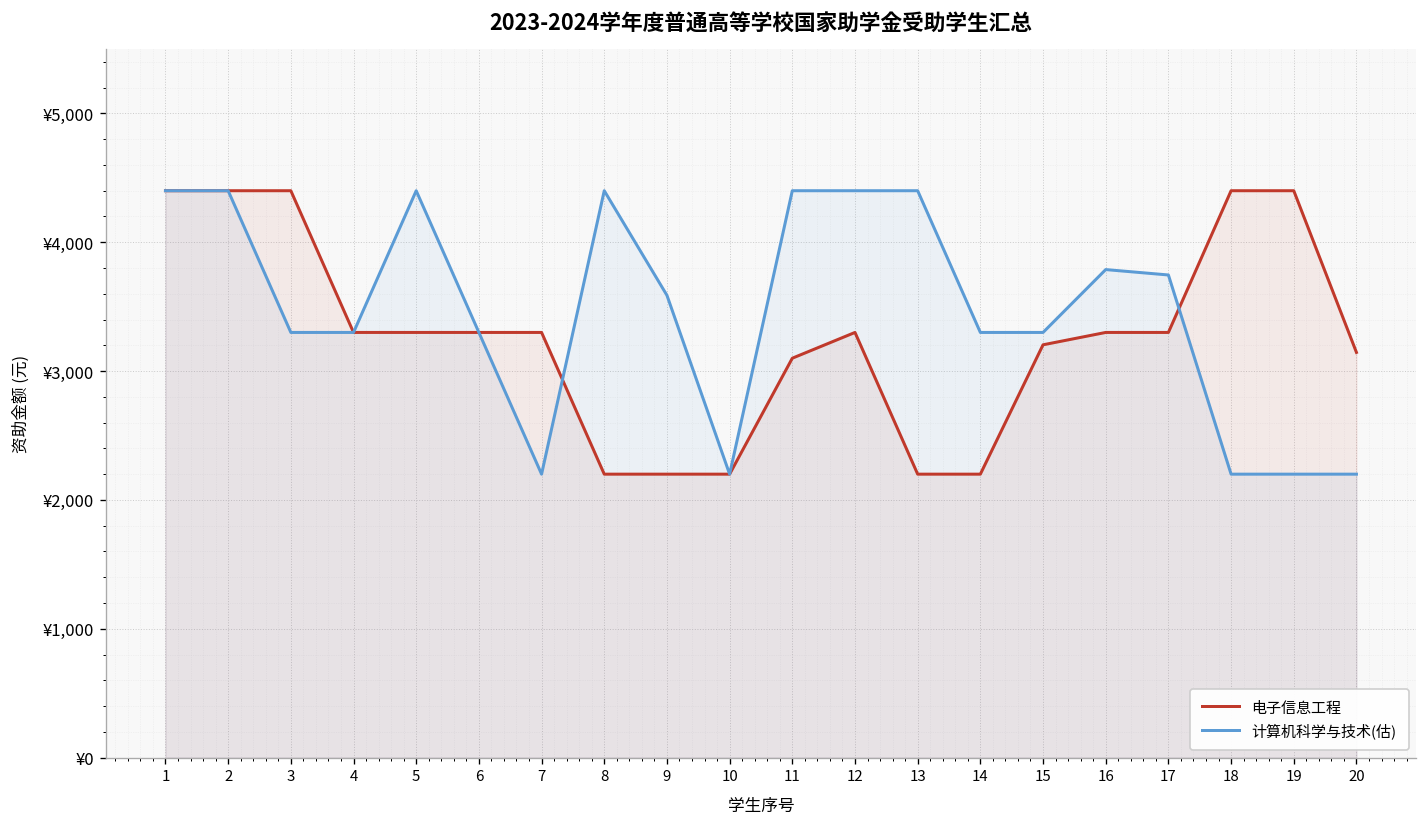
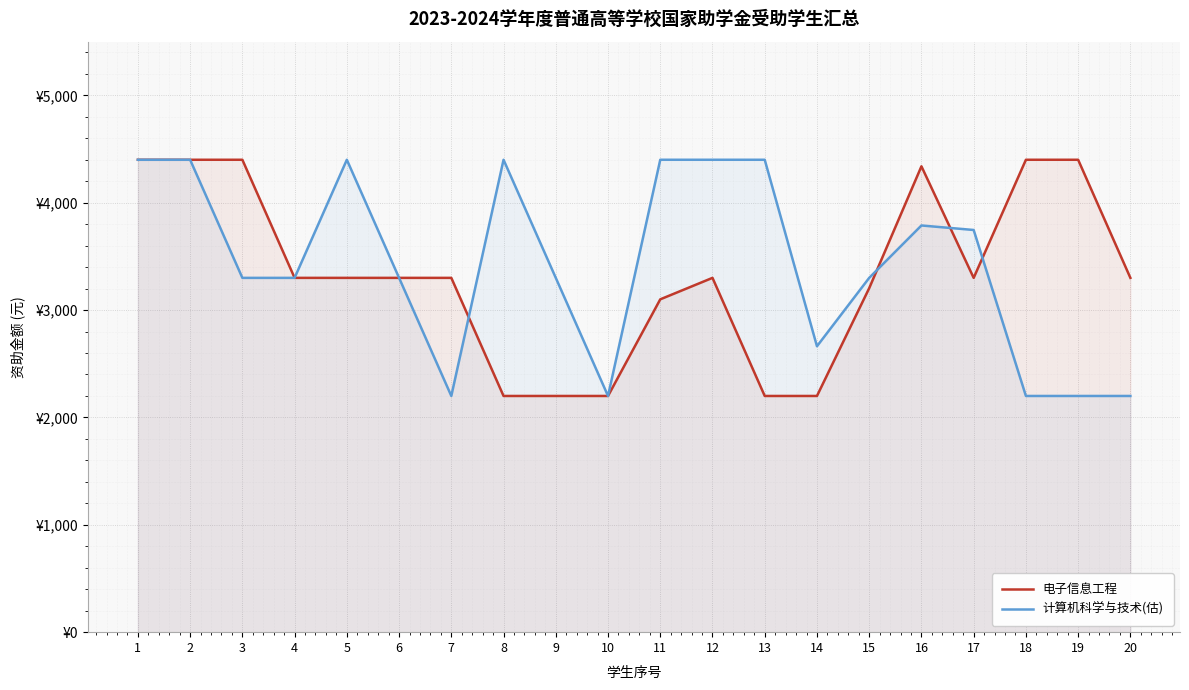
  {
    "电子信息工程": {
      "3": "¥4,400",
      "5": "¥3,300",
      "7": "¥3,300",
      "8": "¥2,200",
      "9": "¥2,200",
      "11": "¥3,100",
      "12": "¥3,300",
      "13": "¥2,200",
      "14": "¥2,200",
      "15": "¥3,200",
-     "16": "¥3,300",
+     "16": "¥4,340",
      "17": "¥3,300",
      "18": "¥4,400",
      "19": "¥4,400",
-     "20": "¥3,150"
+     "20": "¥3,300"
    },
    "计算机科学与技术(估)": {
      "3": "¥3,300",
      "5": "¥4,400",
      "7": "¥2,200",
      "8": "¥4,400",
-     "9": "¥3,590",
+     "9": "¥3,300",
      "11": "¥4,400",
      "12": "¥4,400",
      "13": "¥4,400",
-     "14": "¥3,300",
+     "14": "¥2,660",
      "15": "¥3,300",
      "16": "¥3,790",
      "17": "¥3,750",
      "18": "¥2,200",
      "19": "¥2,200",
      "20": "¥2,200"
    }
  }
